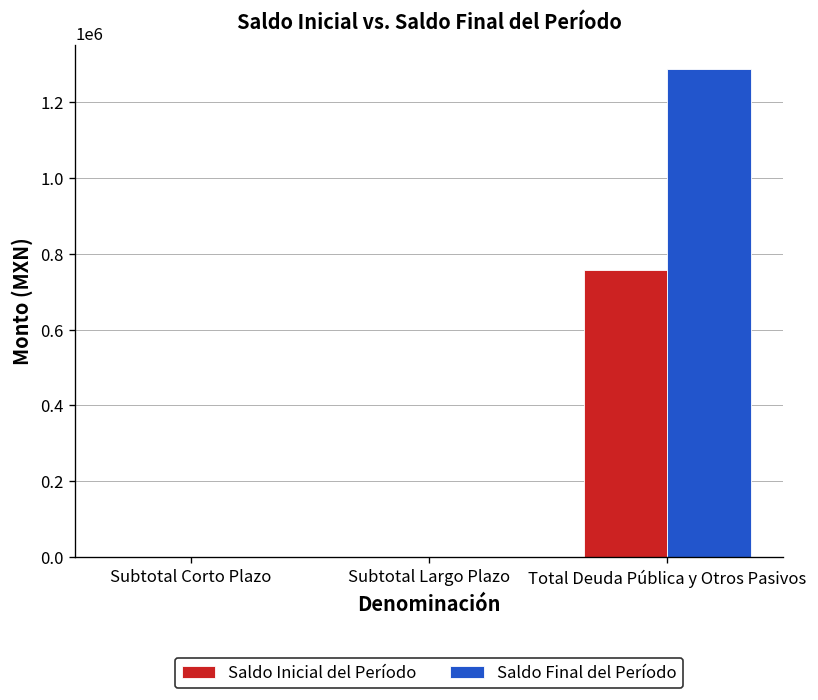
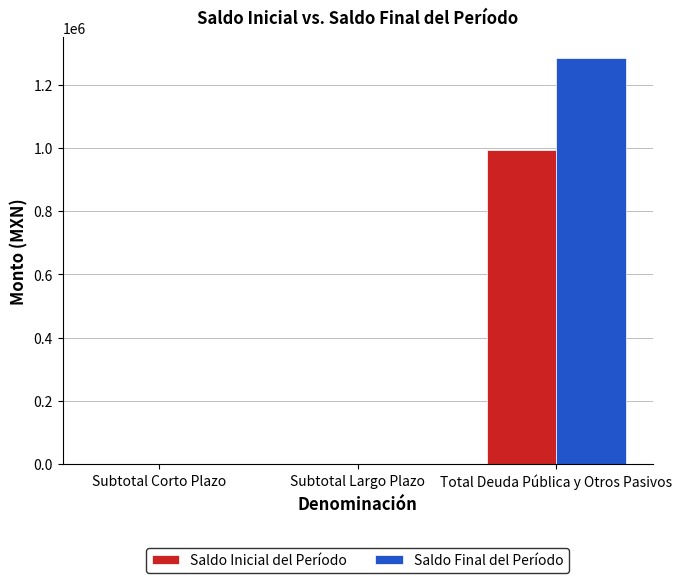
  {
    "Saldo Inicial del Período": {
      "Subtotal Corto Plazo": 0,
      "Subtotal Largo Plazo": 0,
-     "Total Deuda Pública y Otros Pasivos": 760000
+     "Total Deuda Pública y Otros Pasivos": 990000
    },
    "Saldo Final del Período": {
      "Subtotal Corto Plazo": 0,
      "Subtotal Largo Plazo": 0,
      "Total Deuda Pública y Otros Pasivos": 1290000
    }
  }
